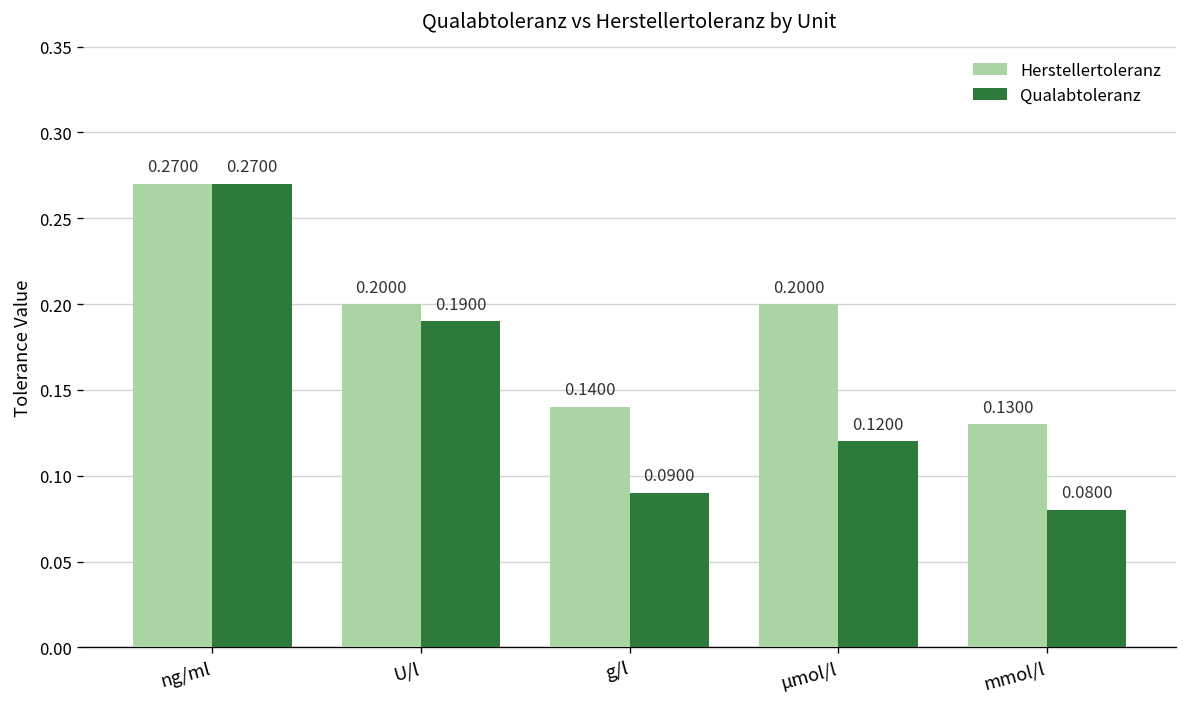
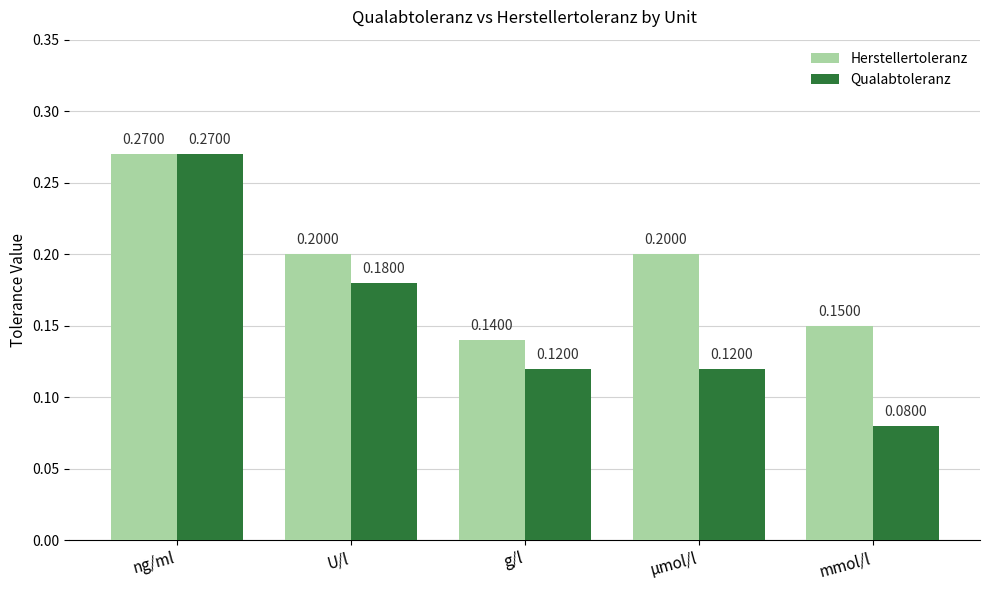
  {
    "Herstellertoleranz": {
      "ng/ml": 0.2700,
      "U/l": 0.2000,
      "g/l": 0.1400,
      "µmol/l": 0.2000,
-     "mmol/l": 0.1300
+     "mmol/l": 0.1500
    },
    "Qualabtoleranz": {
      "ng/ml": 0.2700,
-     "U/l": 0.1900,
-     "g/l": 0.0900,
+     "U/l": 0.1800,
+     "g/l": 0.1200,
      "µmol/l": 0.1200,
      "mmol/l": 0.0800
    }
  }
